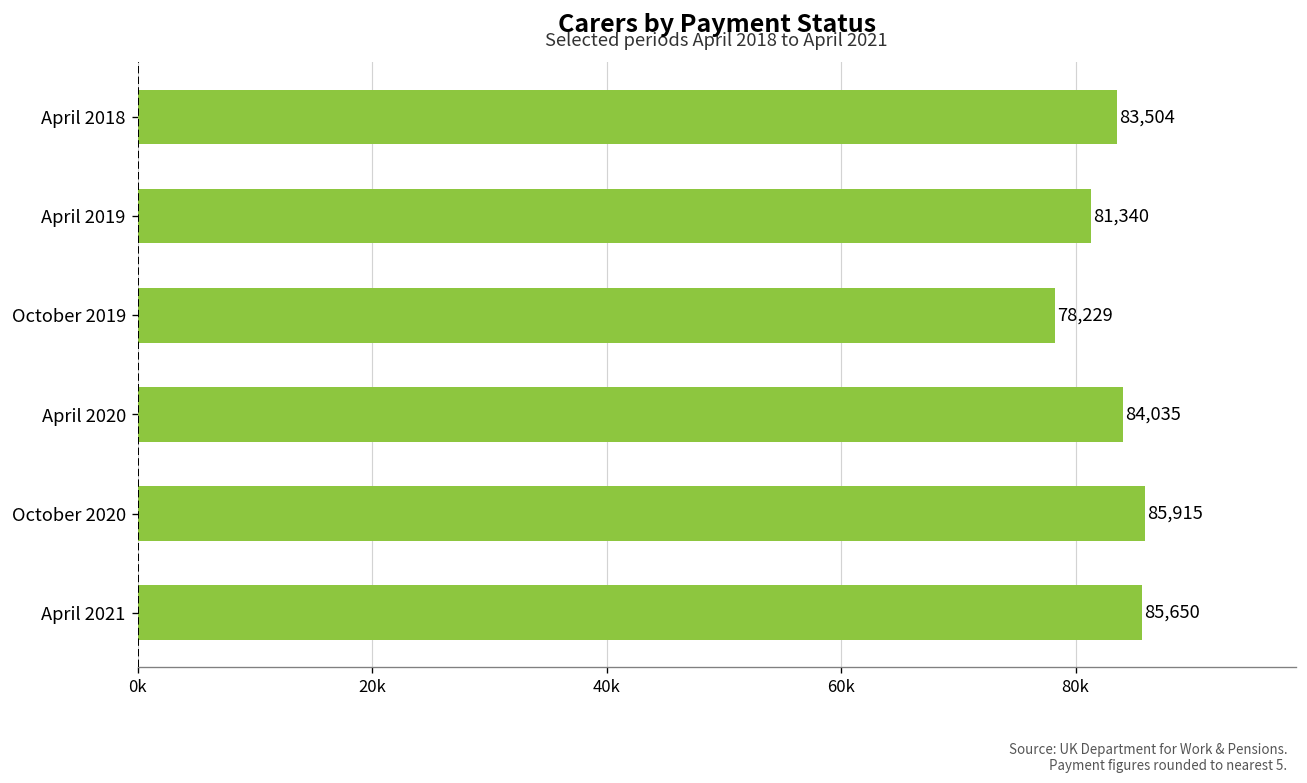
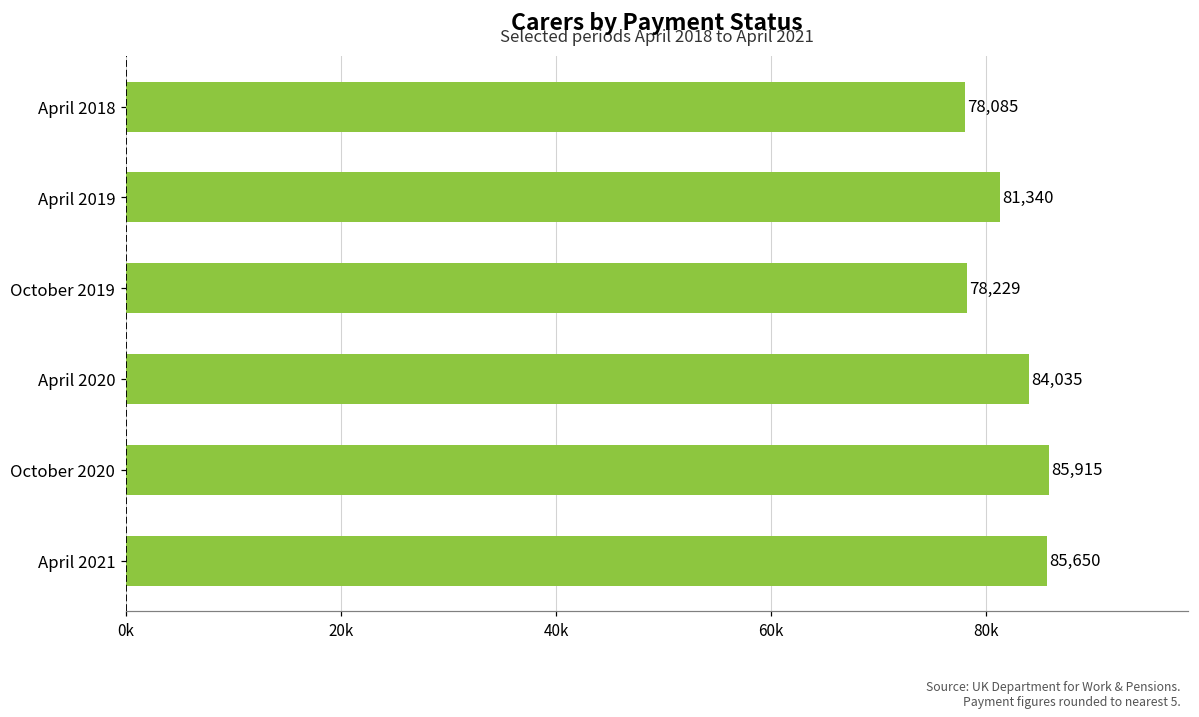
  {
-   "April 2018": "83,504",
+   "April 2018": "78,085",
    "April 2019": "81,340",
    "October 2019": "78,229",
    "April 2020": "84,035",
    "October 2020": "85,915",
    "April 2021": "85,650"
  }
